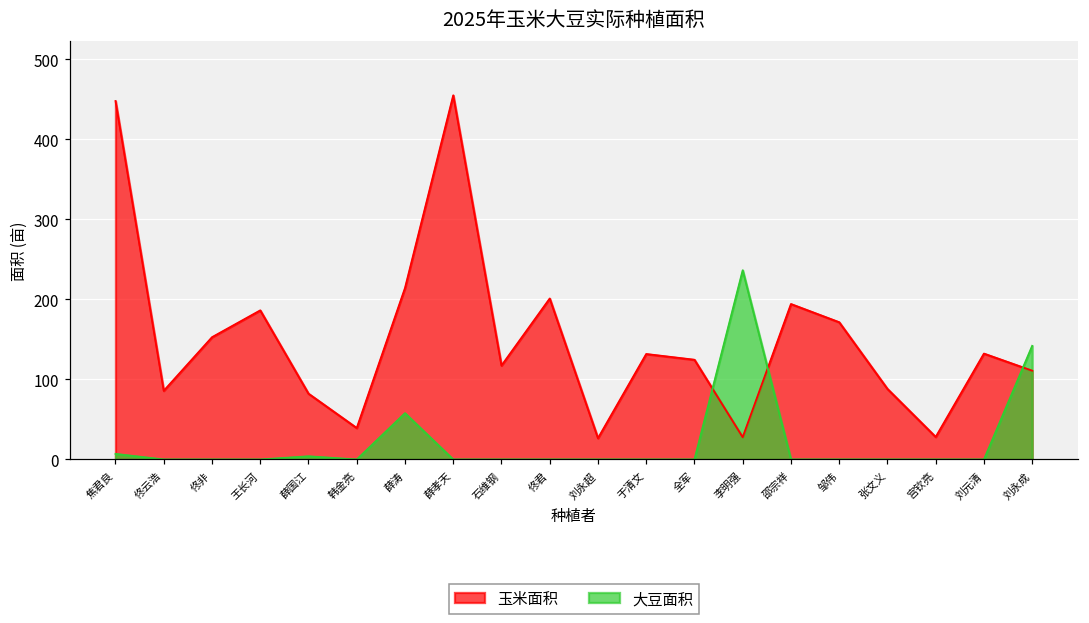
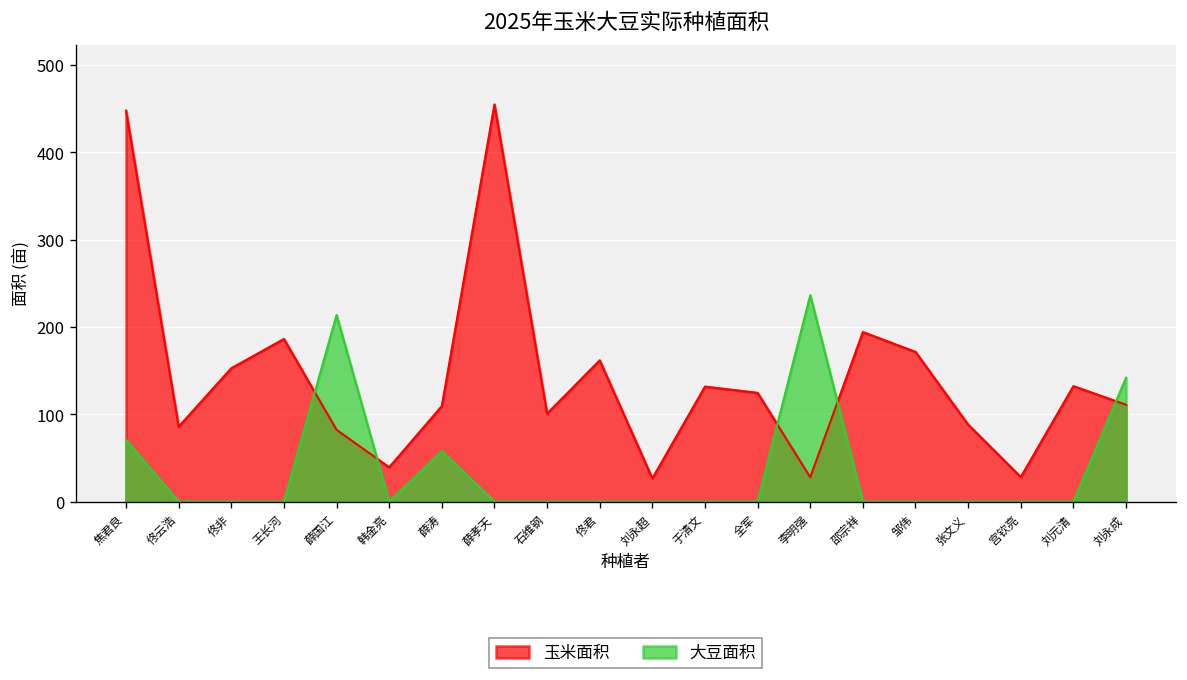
  {
    "玉米面积": {
      "焦君良": 450,
      "佟云浩": 90,
      "佟非": 150,
      "王长河": 190,
      "薛国江": 80,
      "韩金亮": 40,
-     "薛涛": 210,
+     "薛涛": 110,
      "薛孝天": 460,
-     "石维钢": 120,
-     "佟君": 200,
+     "石维钢": 100,
+     "佟君": 160,
      "刘永超": 30,
      "于清文": 130,
      "全军": 120,
      "李明强": 30,
      "邵宗祥": 190,
      "邹伟": 170,
      "张文义": 90,
      "宫钦亮": 30,
      "刘元清": 130,
      "刘永成": 110
    },
    "大豆面积": {
-     "焦君良": 10,
+     "焦君良": 70,
      "佟云浩": 0,
      "佟非": 0,
      "王长河": 0,
-     "薛国江": 0,
+     "薛国江": 210,
      "韩金亮": 0,
      "薛涛": 60,
      "薛孝天": 0,
      "石维钢": 0,
      "佟君": 0,
      "刘永超": 0,
      "于清文": 0,
      "全军": 0,
      "李明强": 240,
      "邵宗祥": 0,
      "邹伟": 0,
      "张文义": 0,
      "宫钦亮": 0,
      "刘元清": 0,
      "刘永成": 140
    }
  }
